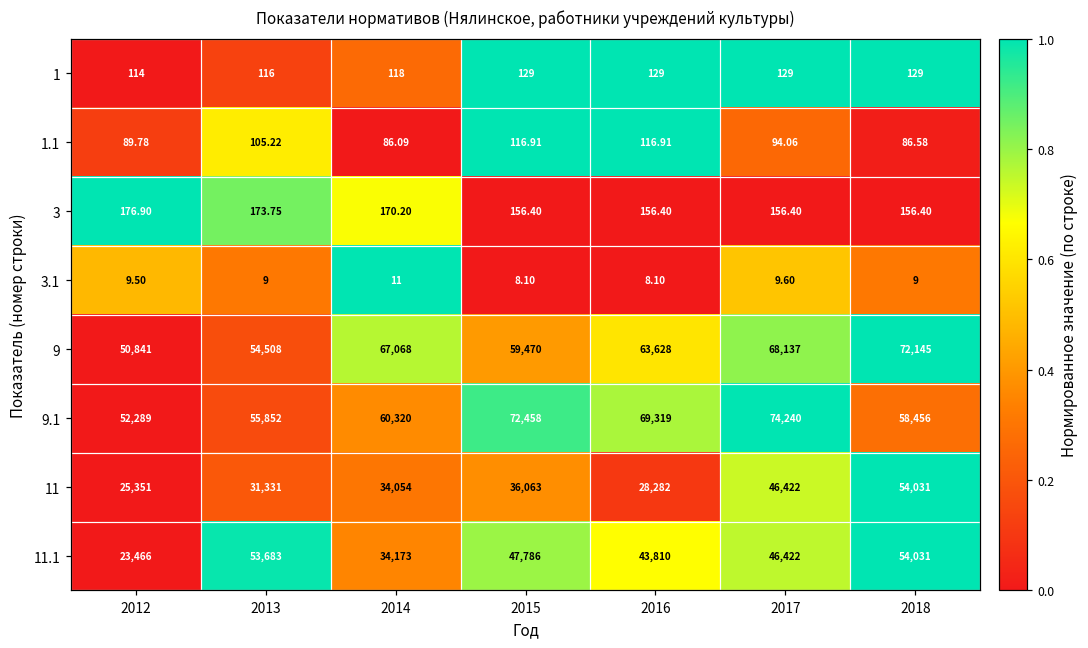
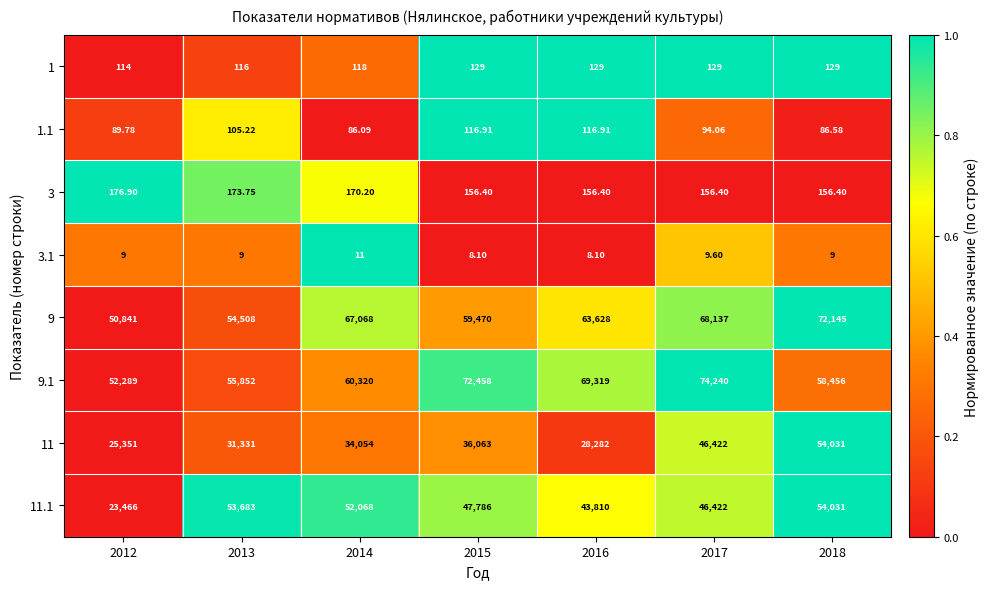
  {
    "1": {
      "2012": "114",
      "2013": "116",
      "2014": "118",
      "2015": "129",
      "2016": "129",
      "2017": "129",
      "2018": "129"
    },
    "1.1": {
      "2012": "89.78",
      "2013": "105.22",
      "2014": "86.09",
      "2015": "116.91",
      "2016": "116.91",
      "2017": "94.06",
      "2018": "86.58"
    },
    "3": {
      "2012": "176.90",
      "2013": "173.75",
      "2014": "170.20",
      "2015": "156.40",
      "2016": "156.40",
      "2017": "156.40",
      "2018": "156.40"
    },
    "3.1": {
-     "2012": "9.50",
+     "2012": "9",
      "2013": "9",
      "2014": "11",
      "2015": "8.10",
      "2016": "8.10",
      "2017": "9.60",
      "2018": "9"
    },
    "9": {
      "2012": "50,841",
      "2013": "54,508",
      "2014": "67,068",
      "2015": "59,470",
      "2016": "63,628",
      "2017": "68,137",
      "2018": "72,145"
    },
    "9.1": {
      "2012": "52,289",
      "2013": "55,852",
      "2014": "60,320",
      "2015": "72,458",
      "2016": "69,319",
      "2017": "74,240",
      "2018": "58,456"
    },
    "11": {
      "2012": "25,351",
      "2013": "31,331",
      "2014": "34,054",
      "2015": "36,063",
      "2016": "28,282",
      "2017": "46,422",
      "2018": "54,031"
    },
    "11.1": {
      "2012": "23,466",
      "2013": "53,683",
-     "2014": "34,173",
+     "2014": "52,068",
      "2015": "47,786",
      "2016": "43,810",
      "2017": "46,422",
      "2018": "54,031"
    }
  }
